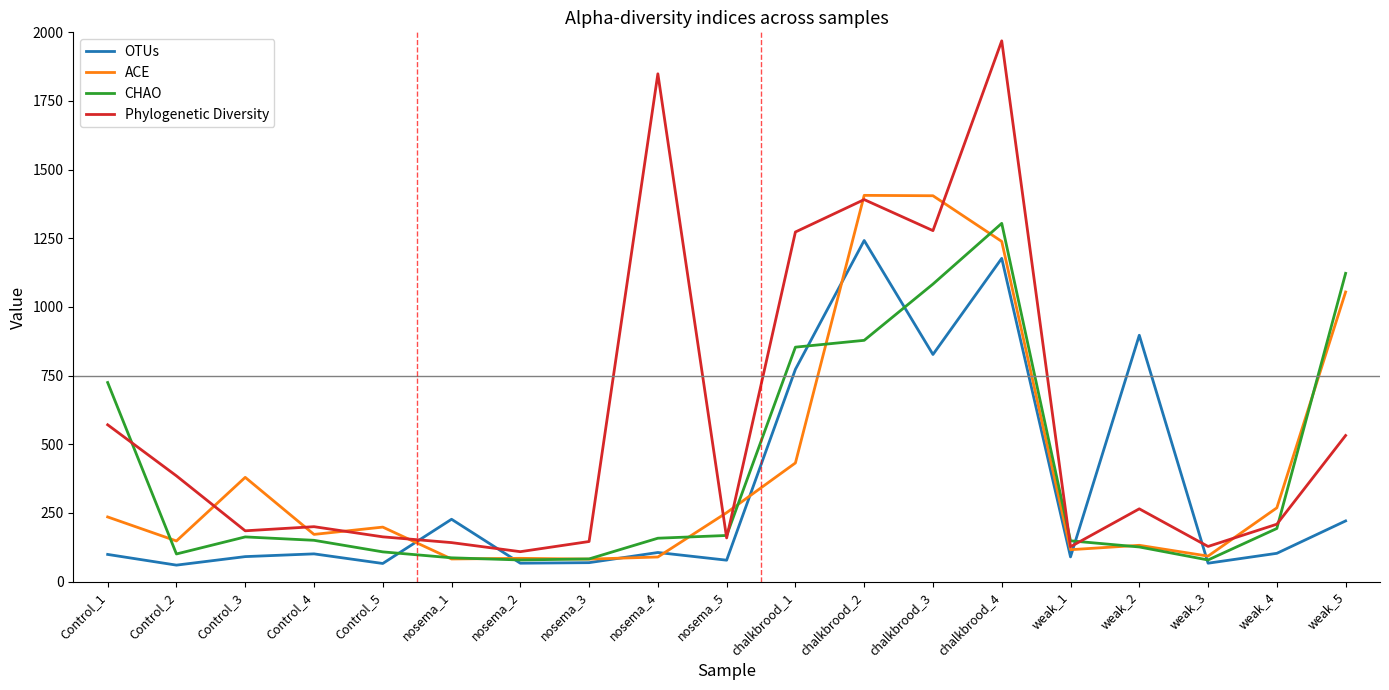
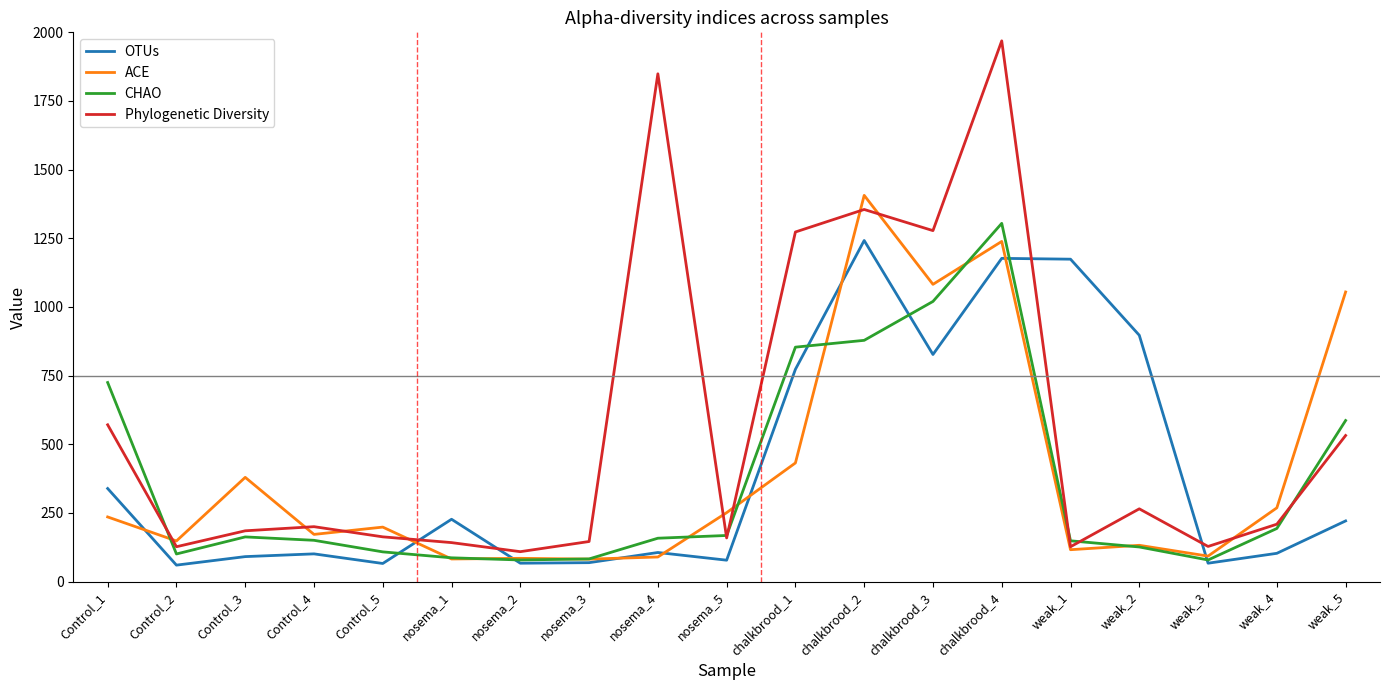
  {
    "OTUs": {
-     "Control_1": 100,
+     "Control_1": 340,
      "Control_2": 60,
      "Control_3": 90,
      "Control_4": 100,
      "Control_5": 70,
      "nosema_1": 230,
      "nosema_2": 70,
      "nosema_3": 70,
      "nosema_4": 110,
      "nosema_5": 80,
      "chalkbrood_1": 770,
      "chalkbrood_2": 1240,
      "chalkbrood_3": 830,
      "chalkbrood_4": 1180,
-     "weak_1": 90,
+     "weak_1": 1170,
      "weak_2": 900,
      "weak_3": 70,
      "weak_4": 100,
      "weak_5": 220
    },
    "ACE": {
      "Control_1": 240,
      "Control_2": 150,
      "Control_3": 380,
      "Control_4": 170,
      "Control_5": 200,
      "nosema_4": 90,
      "nosema_5": 250,
      "chalkbrood_1": 430,
      "chalkbrood_2": 1410,
-     "chalkbrood_3": 1410,
+     "chalkbrood_3": 1080,
      "chalkbrood_4": 1240,
      "weak_1": 120,
      "weak_3": 90,
      "weak_4": 270,
      "weak_5": 1050
    },
    "CHAO": {
      "Control_1": 720,
      "Control_2": 100,
      "Control_3": 160,
      "Control_4": 150,
      "Control_5": 110,
      "nosema_4": 160,
      "chalkbrood_1": 850,
      "chalkbrood_2": 880,
-     "chalkbrood_3": 1080,
+     "chalkbrood_3": 1020,
      "chalkbrood_4": 1300,
      "weak_1": 150,
      "weak_3": 80,
      "weak_4": 190,
-     "weak_5": 1120
+     "weak_5": 590
    },
    "Phylogenetic Diversity": {
      "Control_1": 570,
-     "Control_2": 390,
+     "Control_2": 130,
      "Control_3": 190,
      "Control_4": 200,
      "Control_5": 160,
      "nosema_1": 140,
      "nosema_2": 110,
      "nosema_3": 150,
      "nosema_4": 1850,
      "chalkbrood_1": 1270,
-     "chalkbrood_2": 1390,
+     "chalkbrood_2": 1360,
      "chalkbrood_3": 1280,
      "chalkbrood_4": 1970,
      "weak_1": 130,
      "weak_2": 270,
      "weak_3": 130,
      "weak_4": 210,
      "weak_5": 530
    }
  }
